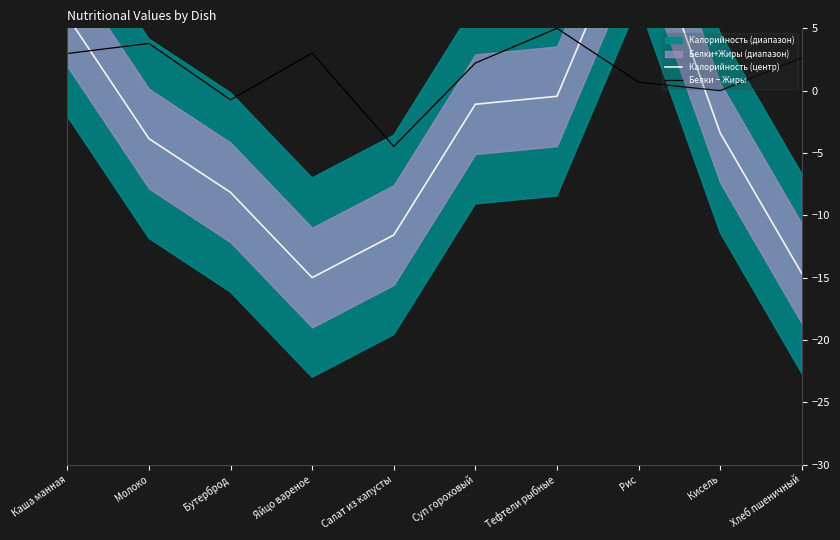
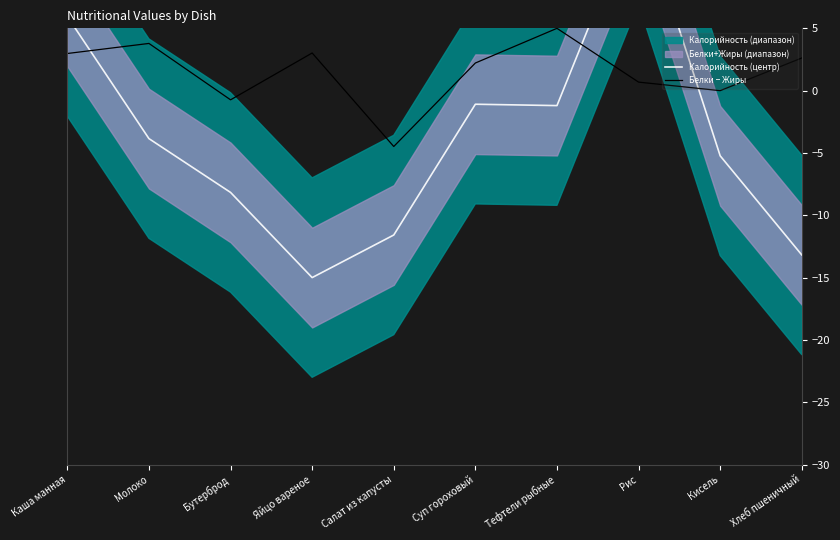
  {
    "Калорийность (центр)": {
      "Молоко": -3.8,
      "Бутерброд": -8.2,
      "Яйцо вареное": -15.0,
      "Салат из капусты": -11.6,
      "Суп гороховый": -1.1,
-     "Тефтели рыбные": -0.5,
-     "Кисель": -3.4,
-     "Хлеб пшеничный": -14.7
+     "Тефтели рыбные": -1.2,
+     "Кисель": -5.2,
+     "Хлеб пшеничный": -13.2
    },
    "Белки − Жиры": {
      "Каша манная": 3.0,
      "Молоко": 3.8,
      "Бутерброд": -0.7,
      "Яйцо вареное": 3.0,
      "Салат из капусты": -4.5,
      "Суп гороховый": 2.2,
      "Тефтели рыбные": 5.0,
      "Рис": 0.7,
      "Кисель": 0.0,
      "Хлеб пшеничный": 2.6
    }
  }
